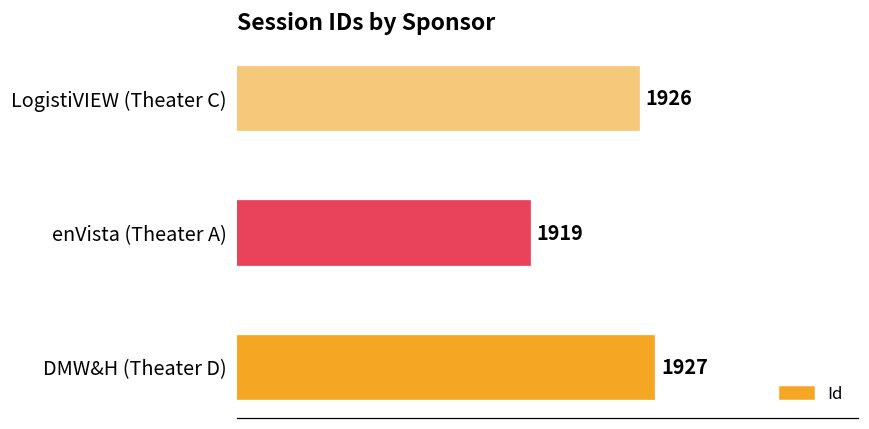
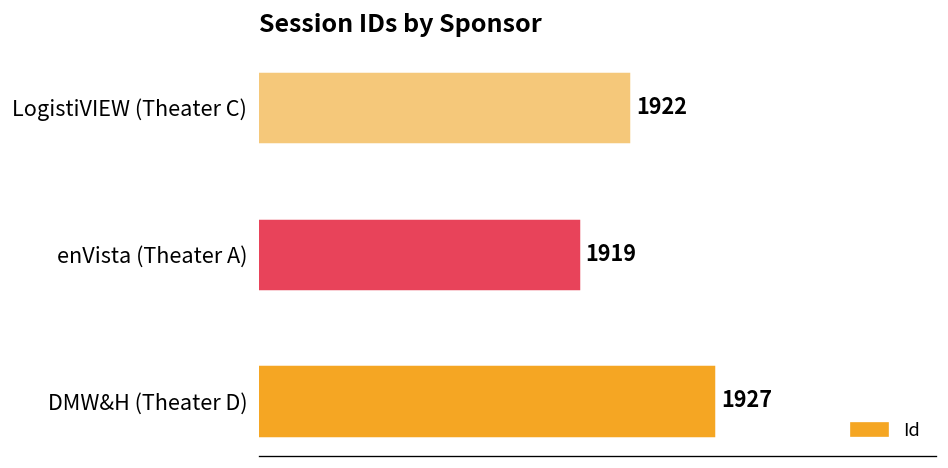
  {
-   "LogistiVIEW (Theater C)": 1926,
+   "LogistiVIEW (Theater C)": 1922,
    "enVista (Theater A)": 1919,
    "DMW&H (Theater D)": 1927
  }
